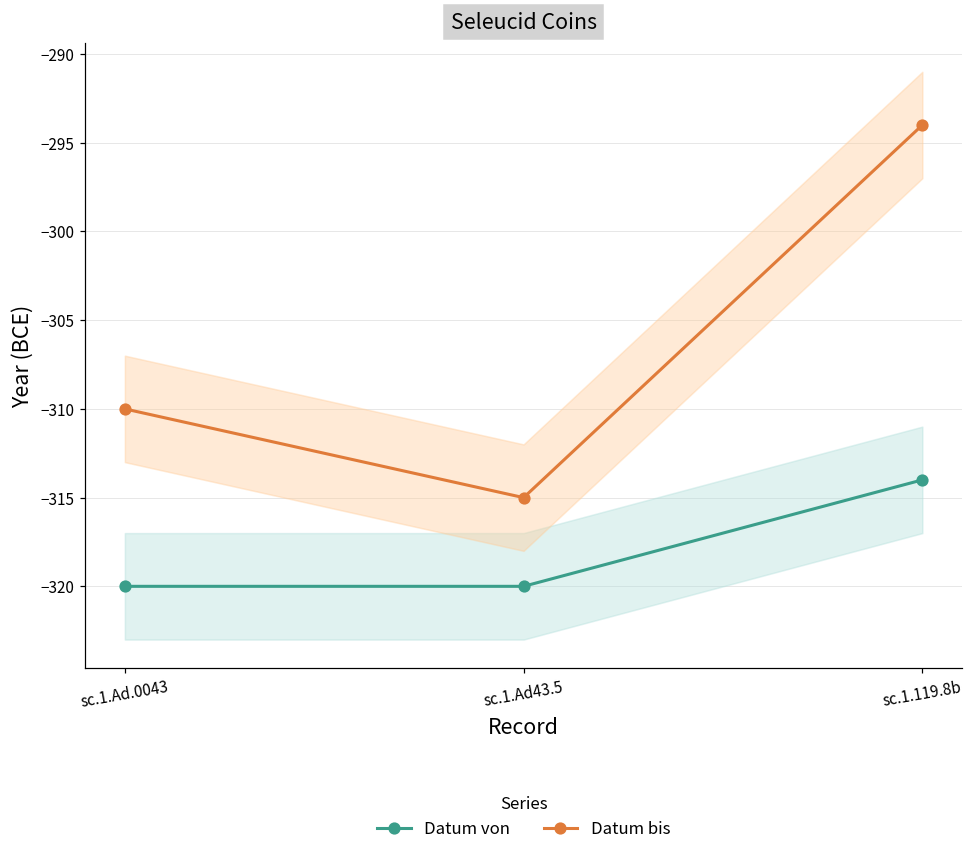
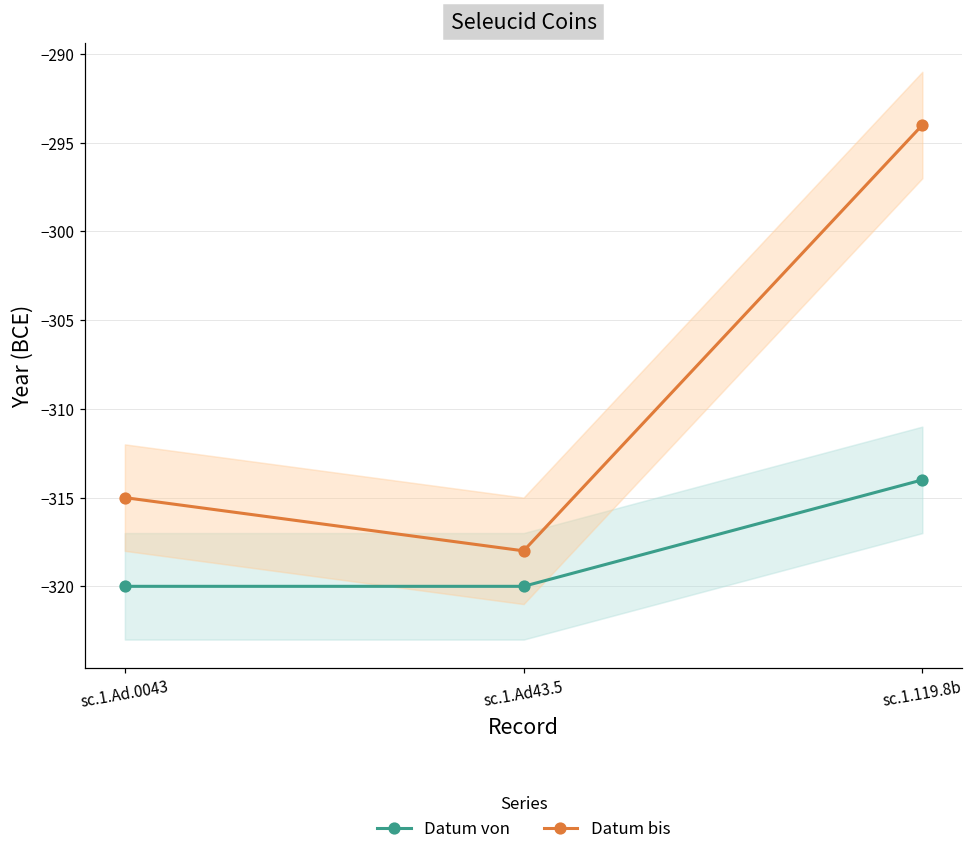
  {
    "Datum von": {
      "sc.1.Ad.0043": -320,
      "sc.1.Ad43.5": -320,
      "sc.1.119.8b": -314
    },
    "Datum bis": {
-     "sc.1.Ad.0043": -310,
-     "sc.1.Ad43.5": -315,
+     "sc.1.Ad.0043": -315,
+     "sc.1.Ad43.5": -318,
      "sc.1.119.8b": -294
    }
  }
